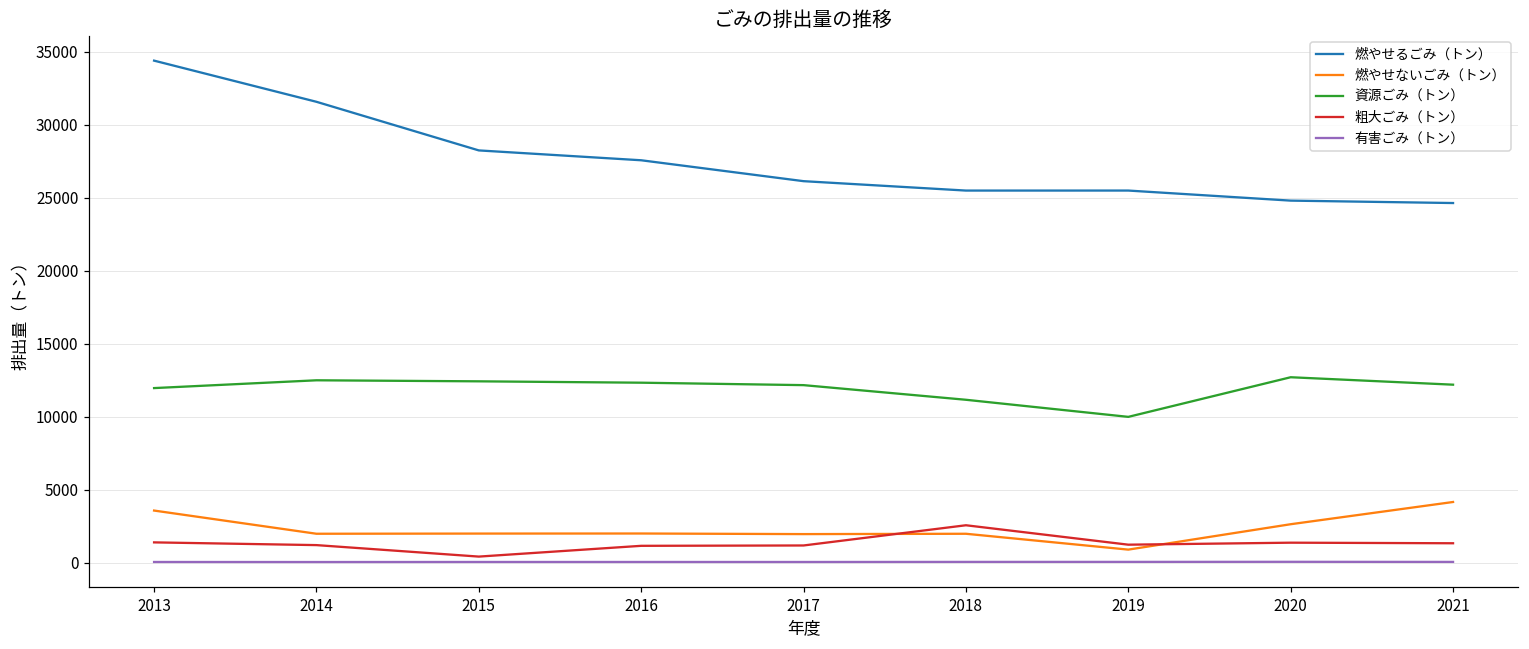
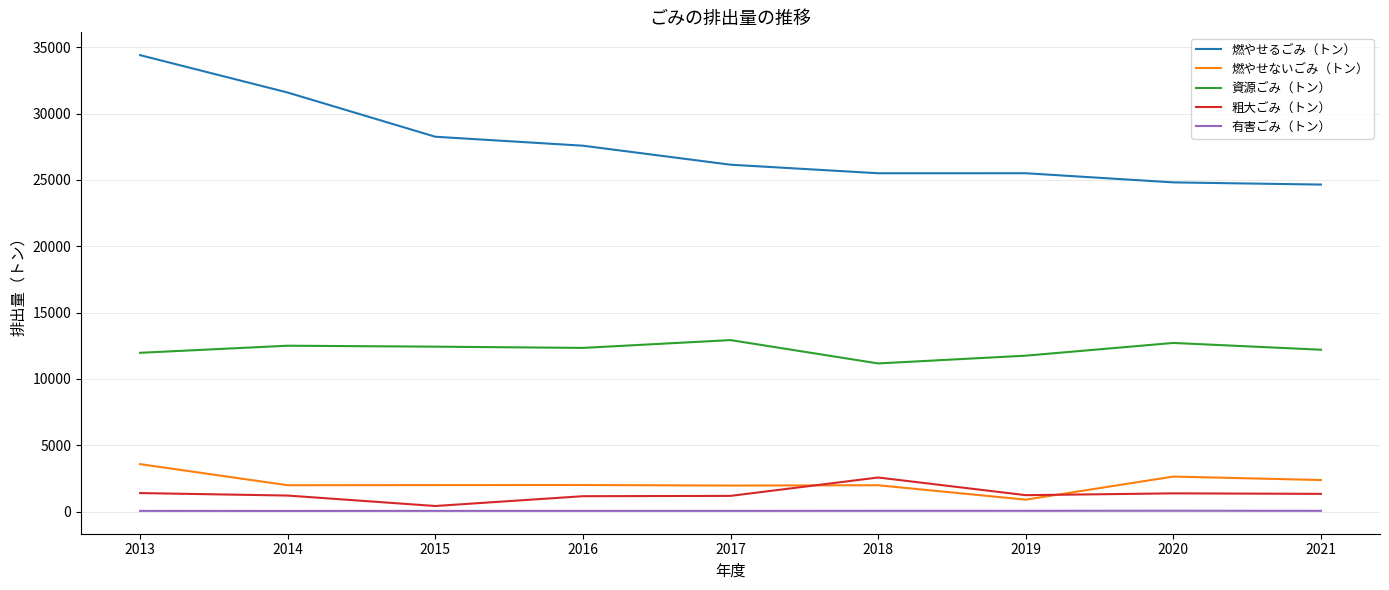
  {
    "燃やせるごみ（トン）": {
      "2013": 34400,
      "2014": 31600,
      "2015": 28300,
      "2016": 27600,
      "2017": 26100,
      "2018": 25500,
      "2019": 25500,
      "2020": 24800,
      "2021": 24700
    },
    "燃やせないごみ（トン）": {
      "2013": 3600,
      "2014": 2000,
      "2015": 2000,
      "2016": 2000,
      "2017": 2000,
      "2018": 2000,
      "2019": 900,
      "2020": 2600,
-     "2021": 4200
+     "2021": 2400
    },
    "資源ごみ（トン）": {
      "2013": 12000,
      "2014": 12500,
      "2015": 12400,
      "2016": 12300,
-     "2017": 12200,
+     "2017": 12900,
      "2018": 11200,
-     "2019": 10000,
+     "2019": 11800,
      "2020": 12700,
      "2021": 12200
    },
    "粗大ごみ（トン）": {
      "2013": 1400,
      "2014": 1200,
      "2015": 400,
      "2016": 1200,
      "2017": 1200,
      "2018": 2600,
      "2019": 1200,
      "2020": 1400,
      "2021": 1300
    },
    "有害ごみ（トン）": {
      "2013": 100,
      "2014": 100,
      "2015": 100,
      "2016": 100,
      "2017": 100,
      "2018": 100,
      "2019": 100,
      "2020": 100,
      "2021": 100
    }
  }
